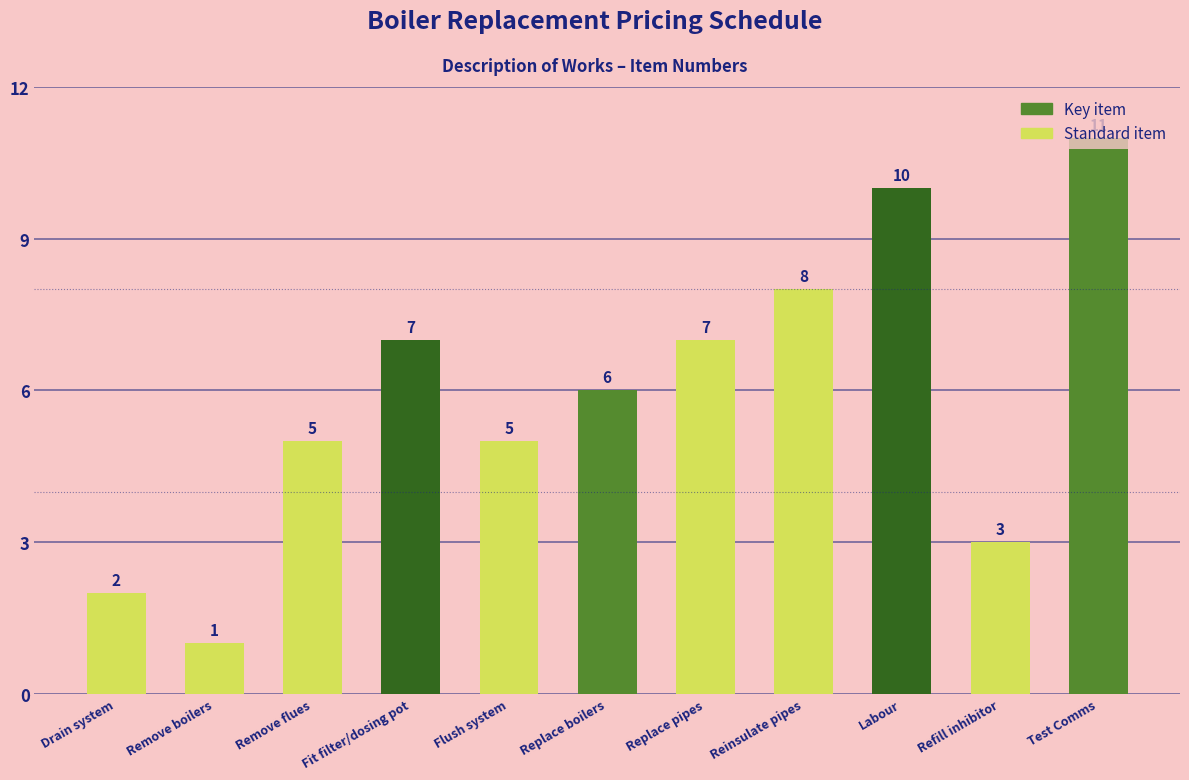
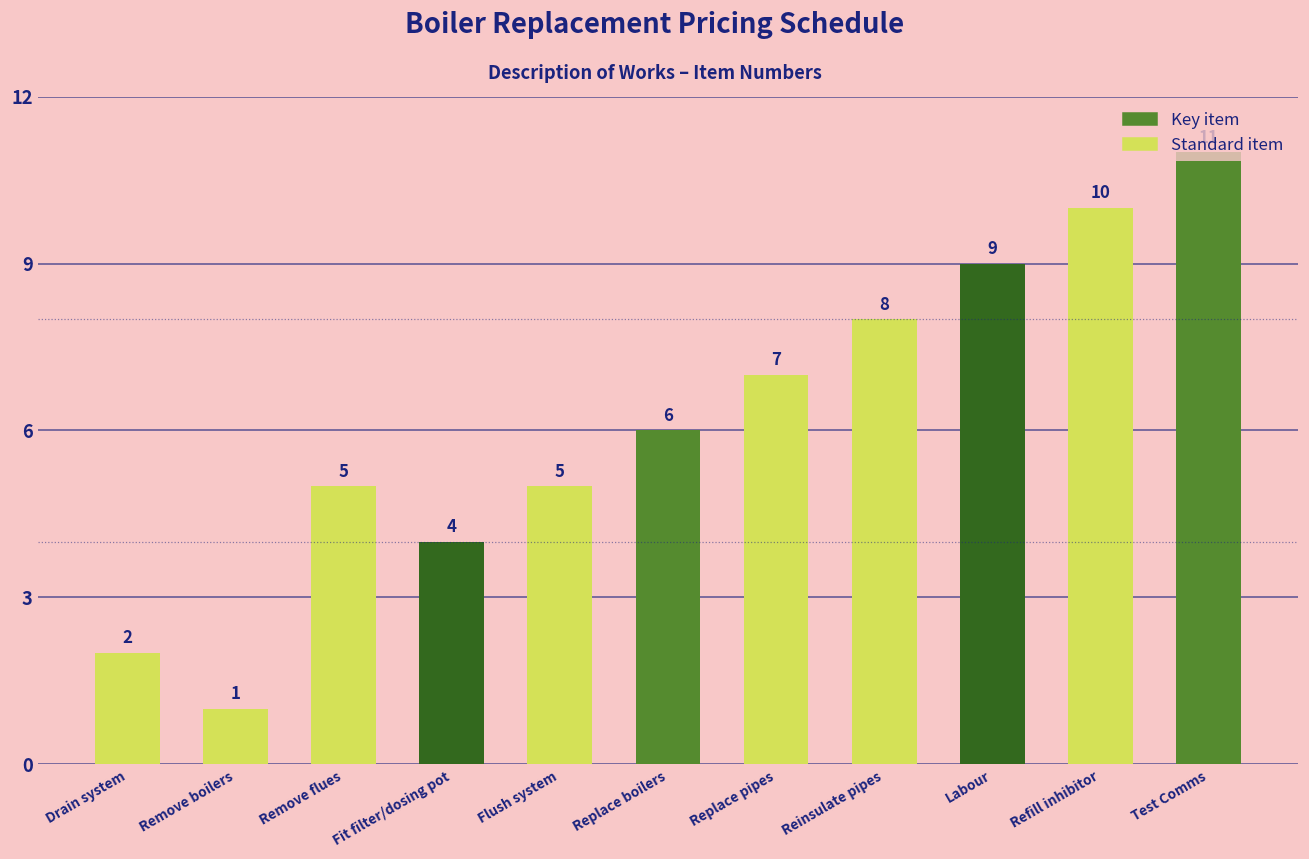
  {
    "Drain system": 2,
    "Remove boilers": 1,
    "Remove flues": 5,
-   "Fit filter/dosing pot": 7,
+   "Fit filter/dosing pot": 4,
    "Flush system": 5,
    "Replace boilers": 6,
    "Replace pipes": 7,
    "Reinsulate pipes": 8,
-   "Labour": 10,
-   "Refill inhibitor": 3
+   "Labour": 9,
+   "Refill inhibitor": 10
  }
